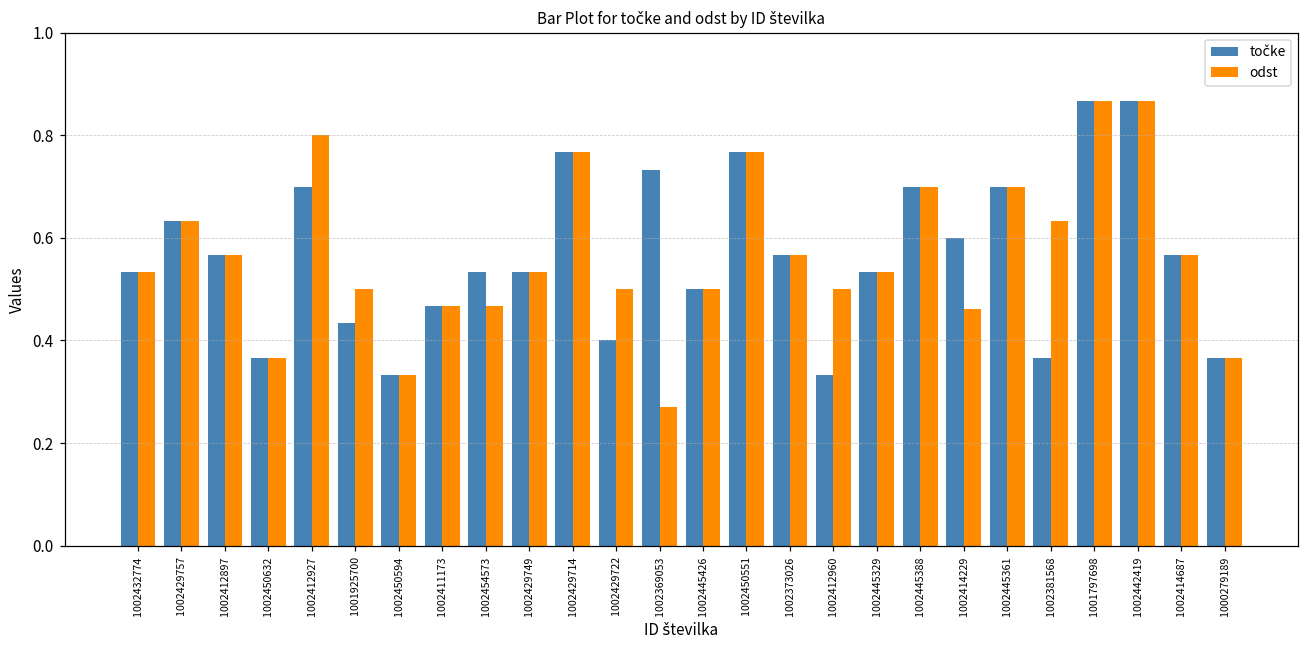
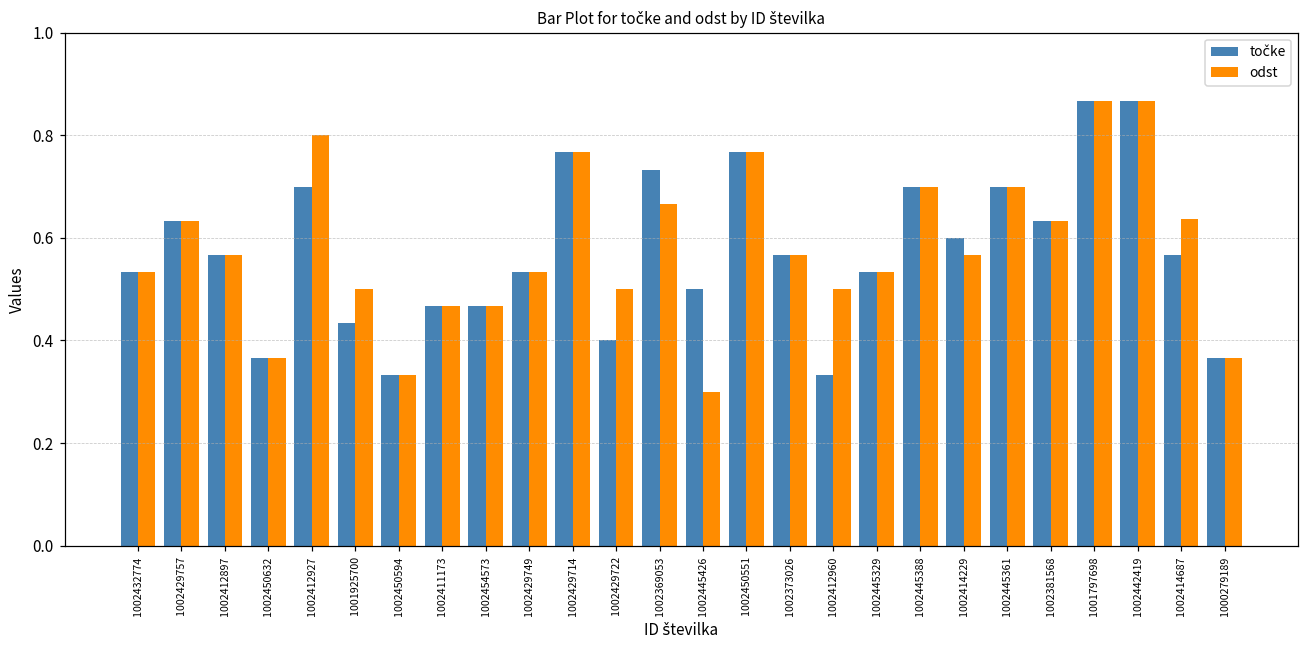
  {
    "točke": {
      "1002432774": 0.53,
      "1002429757": 0.63,
      "1002412897": 0.57,
      "1002450632": 0.37,
      "1002412927": 0.70,
      "1001925700": 0.43,
      "1002450594": 0.33,
      "1002411173": 0.47,
-     "1002454573": 0.53,
+     "1002454573": 0.47,
      "1002429749": 0.53,
      "1002429714": 0.77,
      "1002429722": 0.40,
      "1002369053": 0.73,
      "1002445426": 0.50,
      "1002450551": 0.77,
      "1002373026": 0.57,
      "1002412960": 0.33,
      "1002445329": 0.53,
      "1002445388": 0.70,
      "1002414229": 0.60,
      "1002445361": 0.70,
-     "1002381568": 0.37,
+     "1002381568": 0.63,
      "1001797698": 0.87,
      "1002442419": 0.87,
      "1002414687": 0.57,
      "1000279189": 0.37
    },
    "odst": {
      "1002432774": 0.53,
      "1002429757": 0.63,
      "1002412897": 0.57,
      "1002450632": 0.37,
      "1002412927": 0.80,
      "1001925700": 0.50,
      "1002450594": 0.33,
      "1002411173": 0.47,
      "1002454573": 0.47,
      "1002429749": 0.53,
      "1002429714": 0.77,
      "1002429722": 0.50,
-     "1002369053": 0.27,
-     "1002445426": 0.5,
+     "1002369053": 0.67,
+     "1002445426": 0.3,
      "1002450551": 0.77,
      "1002373026": 0.57,
      "1002412960": 0.50,
      "1002445329": 0.53,
      "1002445388": 0.70,
-     "1002414229": 0.46,
+     "1002414229": 0.57,
      "1002445361": 0.70,
      "1002381568": 0.63,
      "1001797698": 0.87,
      "1002442419": 0.87,
-     "1002414687": 0.57,
+     "1002414687": 0.64,
      "1000279189": 0.37
    }
  }
